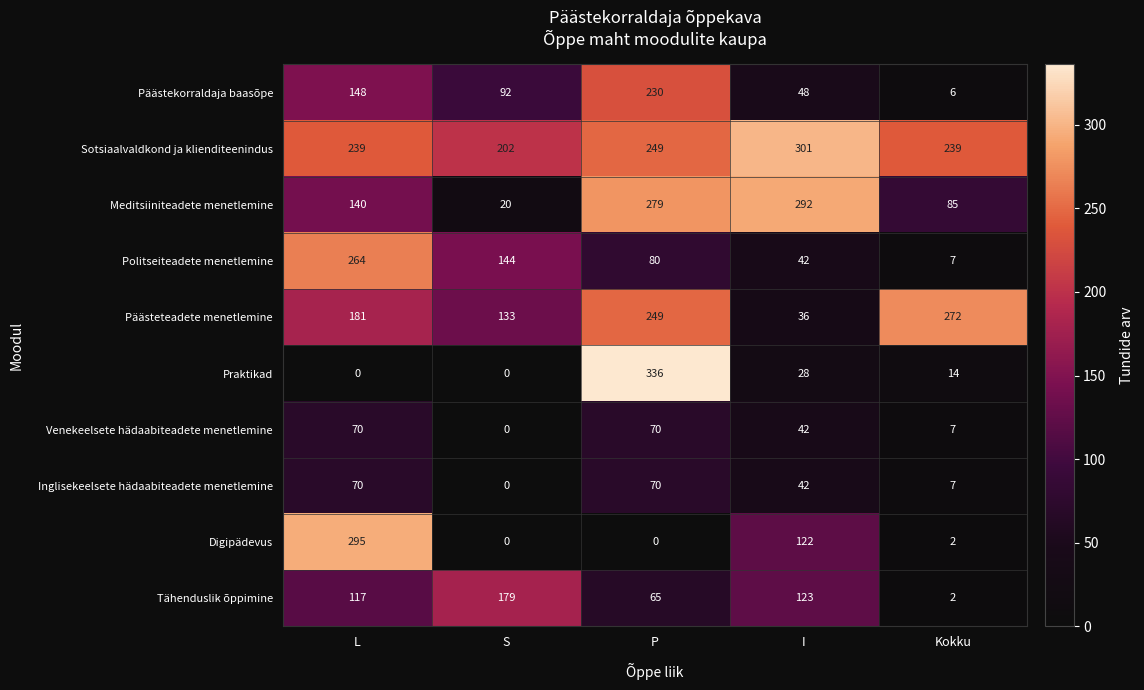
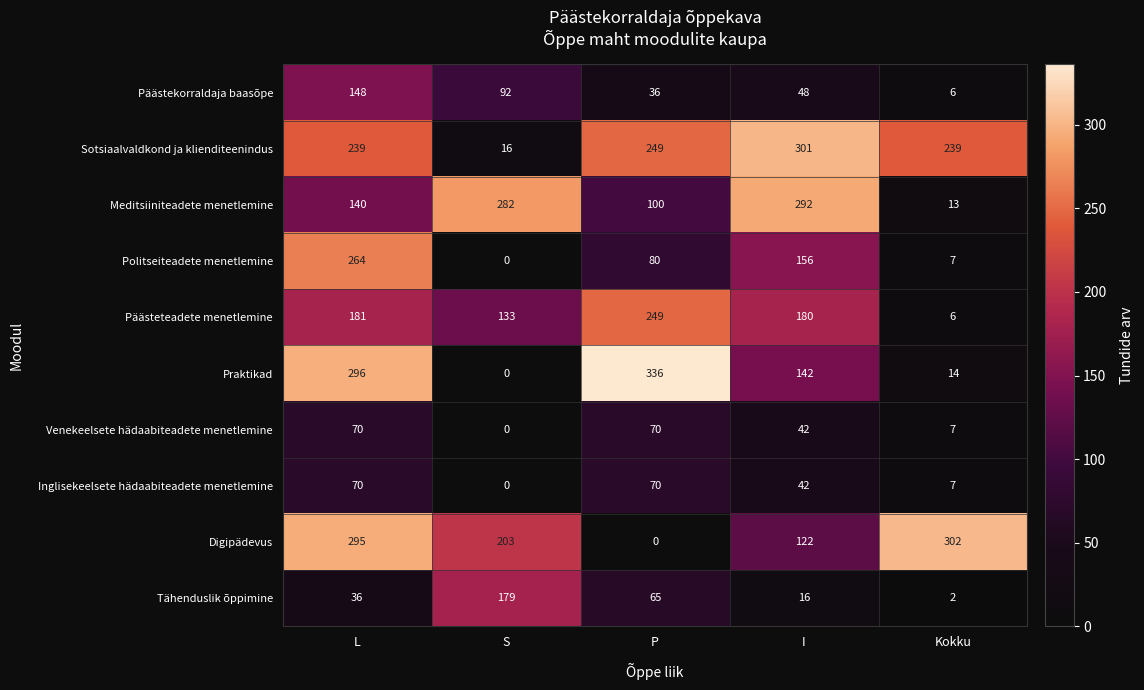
  {
    "Päästekorraldaja baasõpe": {
      "L": 148,
      "S": 92,
-     "P": 230,
+     "P": 36,
      "I": 48,
      "Kokku": 6
    },
    "Sotsiaalvaldkond ja klienditeenindus": {
      "L": 239,
-     "S": 202,
+     "S": 16,
      "P": 249,
      "I": 301,
      "Kokku": 239
    },
    "Meditsiiniteadete menetlemine": {
      "L": 140,
-     "S": 20,
-     "P": 279,
+     "S": 282,
+     "P": 100,
      "I": 292,
-     "Kokku": 85
+     "Kokku": 13
    },
    "Politseiteadete menetlemine": {
      "L": 264,
-     "S": 144,
+     "S": 0,
      "P": 80,
-     "I": 42,
+     "I": 156,
      "Kokku": 7
    },
    "Päästeteadete menetlemine": {
      "L": 181,
      "S": 133,
      "P": 249,
-     "I": 36,
-     "Kokku": 272
+     "I": 180,
+     "Kokku": 6
    },
    "Praktikad": {
-     "L": 0,
+     "L": 296,
      "S": 0,
      "P": 336,
-     "I": 28,
+     "I": 142,
      "Kokku": 14
    },
    "Venekeelsete hädaabiteadete menetlemine": {
      "L": 70,
      "S": 0,
      "P": 70,
      "I": 42,
      "Kokku": 7
    },
    "Inglisekeelsete hädaabiteadete menetlemine": {
      "L": 70,
      "S": 0,
      "P": 70,
      "I": 42,
      "Kokku": 7
    },
    "Digipädevus": {
      "L": 295,
-     "S": 0,
+     "S": 203,
      "P": 0,
      "I": 122,
-     "Kokku": 2
+     "Kokku": 302
    },
    "Tähenduslik õppimine": {
-     "L": 117,
+     "L": 36,
      "S": 179,
      "P": 65,
-     "I": 123,
+     "I": 16,
      "Kokku": 2
    }
  }
